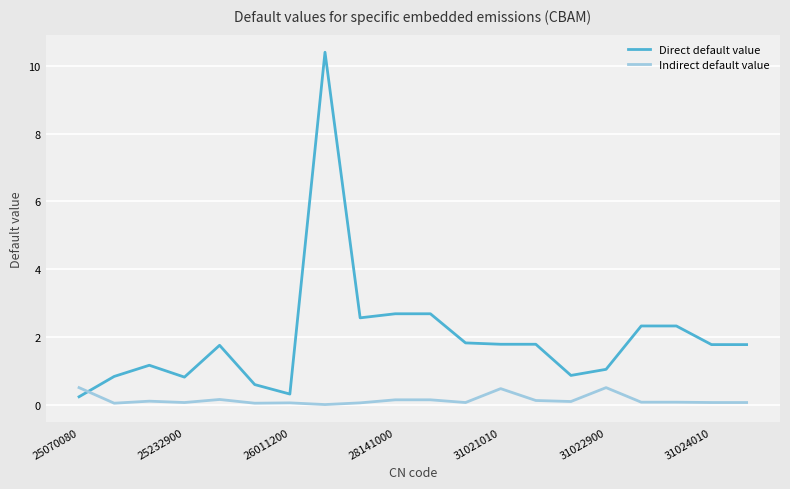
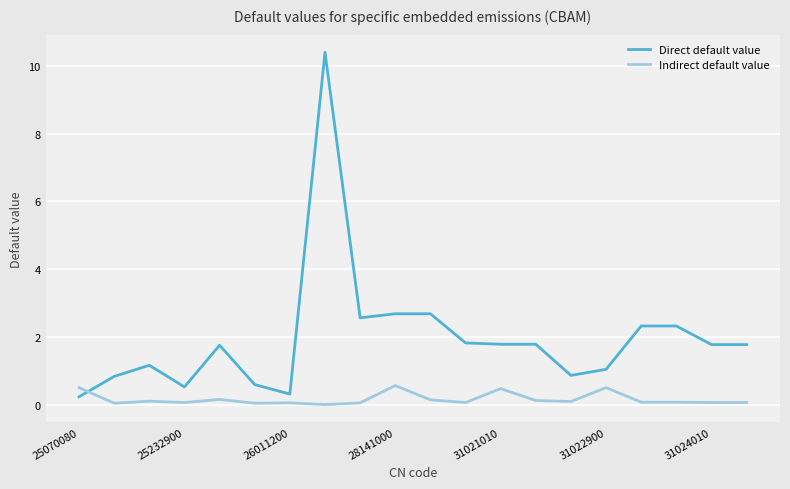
  {
    "Direct default value": {
      "25070080": 0.2,
-     "25232900": 0.8,
+     "25232900": 0.5,
      "26011200": 0.3,
      "28141000": 2.7,
      "31021010": 1.8,
      "31022900": 1.0,
      "31024010": 1.8
    },
    "Indirect default value": {
      "25070080": 0.5,
      "25232900": 0.1,
      "26011200": 0.1,
-     "28141000": 0.1,
+     "28141000": 0.6,
      "31021010": 0.5,
      "31022900": 0.5,
      "31024010": 0.1
    }
  }
